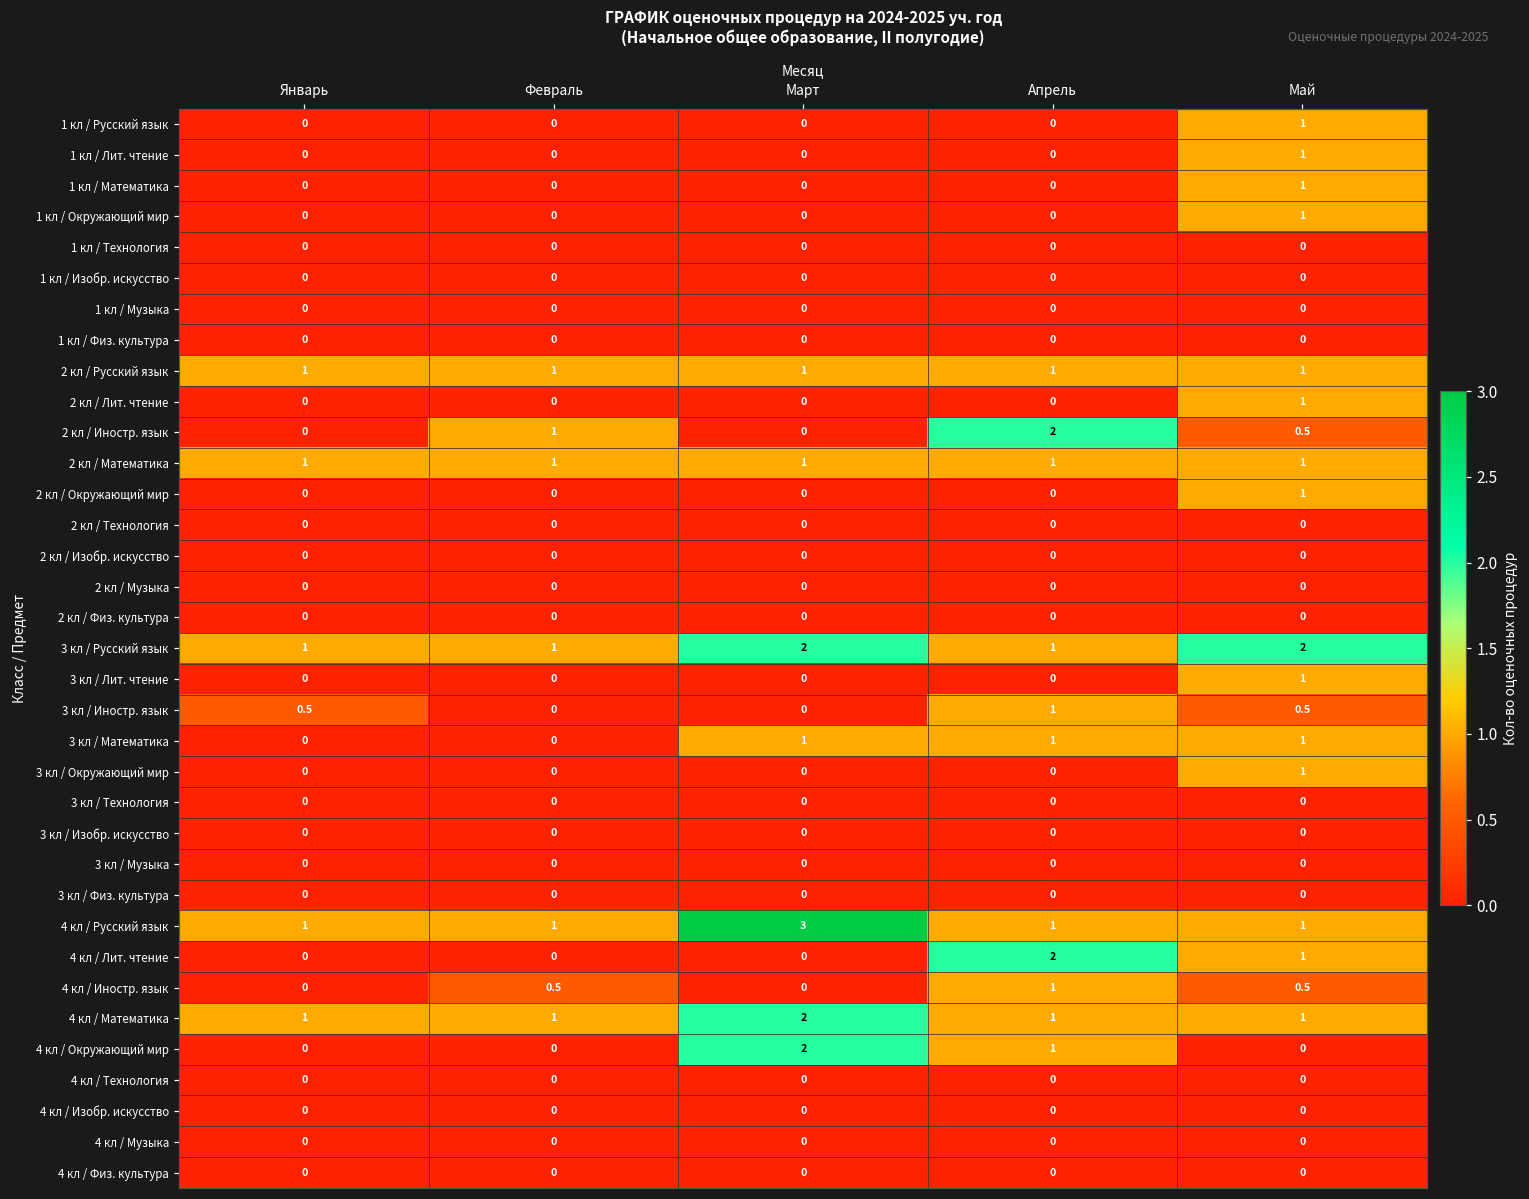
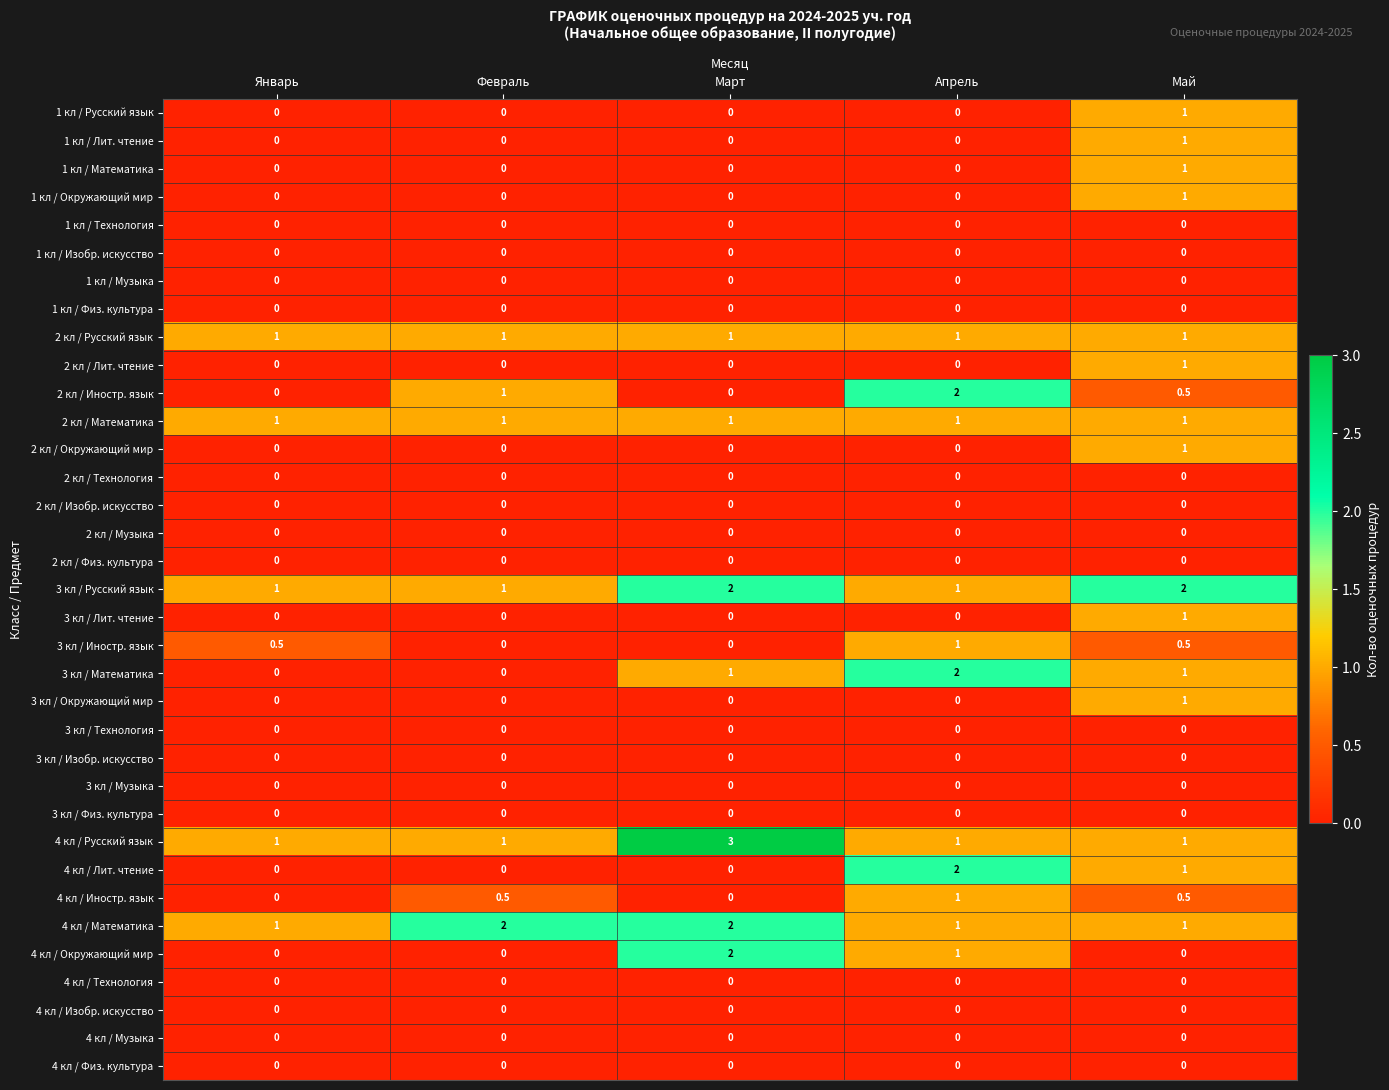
  {
    "1 кл / Русский язык": {
      "Январь": 0,
      "Февраль": 0,
      "Март": 0,
      "Апрель": 0,
      "Май": 1
    },
    "1 кл / Лит. чтение": {
      "Январь": 0,
      "Февраль": 0,
      "Март": 0,
      "Апрель": 0,
      "Май": 1
    },
    "1 кл / Математика": {
      "Январь": 0,
      "Февраль": 0,
      "Март": 0,
      "Апрель": 0,
      "Май": 1
    },
    "1 кл / Окружающий мир": {
      "Январь": 0,
      "Февраль": 0,
      "Март": 0,
      "Апрель": 0,
      "Май": 1
    },
    "1 кл / Технология": {
      "Январь": 0,
      "Февраль": 0,
      "Март": 0,
      "Апрель": 0,
      "Май": 0
    },
    "1 кл / Изобр. искусство": {
      "Январь": 0,
      "Февраль": 0,
      "Март": 0,
      "Апрель": 0,
      "Май": 0
    },
    "1 кл / Музыка": {
      "Январь": 0,
      "Февраль": 0,
      "Март": 0,
      "Апрель": 0,
      "Май": 0
    },
    "1 кл / Физ. культура": {
      "Январь": 0,
      "Февраль": 0,
      "Март": 0,
      "Апрель": 0,
      "Май": 0
    },
    "2 кл / Русский язык": {
      "Январь": 1,
      "Февраль": 1,
      "Март": 1,
      "Апрель": 1,
      "Май": 1
    },
    "2 кл / Лит. чтение": {
      "Январь": 0,
      "Февраль": 0,
      "Март": 0,
      "Апрель": 0,
      "Май": 1
    },
    "2 кл / Иностр. язык": {
      "Январь": 0,
      "Февраль": 1,
      "Март": 0,
      "Апрель": 2,
      "Май": 0.5
    },
    "2 кл / Математика": {
      "Январь": 1,
      "Февраль": 1,
      "Март": 1,
      "Апрель": 1,
      "Май": 1
    },
    "2 кл / Окружающий мир": {
      "Январь": 0,
      "Февраль": 0,
      "Март": 0,
      "Апрель": 0,
      "Май": 1
    },
    "2 кл / Технология": {
      "Январь": 0,
      "Февраль": 0,
      "Март": 0,
      "Апрель": 0,
      "Май": 0
    },
    "2 кл / Изобр. искусство": {
      "Январь": 0,
      "Февраль": 0,
      "Март": 0,
      "Апрель": 0,
      "Май": 0
    },
    "2 кл / Музыка": {
      "Январь": 0,
      "Февраль": 0,
      "Март": 0,
      "Апрель": 0,
      "Май": 0
    },
    "2 кл / Физ. культура": {
      "Январь": 0,
      "Февраль": 0,
      "Март": 0,
      "Апрель": 0,
      "Май": 0
    },
    "3 кл / Русский язык": {
      "Январь": 1,
      "Февраль": 1,
      "Март": 2,
      "Апрель": 1,
      "Май": 2
    },
    "3 кл / Лит. чтение": {
      "Январь": 0,
      "Февраль": 0,
      "Март": 0,
      "Апрель": 0,
      "Май": 1
    },
    "3 кл / Иностр. язык": {
      "Январь": 0.5,
      "Февраль": 0,
      "Март": 0,
      "Апрель": 1,
      "Май": 0.5
    },
    "3 кл / Математика": {
      "Январь": 0,
      "Февраль": 0,
      "Март": 1,
-     "Апрель": 1,
+     "Апрель": 2,
      "Май": 1
    },
    "3 кл / Окружающий мир": {
      "Январь": 0,
      "Февраль": 0,
      "Март": 0,
      "Апрель": 0,
      "Май": 1
    },
    "3 кл / Технология": {
      "Январь": 0,
      "Февраль": 0,
      "Март": 0,
      "Апрель": 0,
      "Май": 0
    },
    "3 кл / Изобр. искусство": {
      "Январь": 0,
      "Февраль": 0,
      "Март": 0,
      "Апрель": 0,
      "Май": 0
    },
    "3 кл / Музыка": {
      "Январь": 0,
      "Февраль": 0,
      "Март": 0,
      "Апрель": 0,
      "Май": 0
    },
    "3 кл / Физ. культура": {
      "Январь": 0,
      "Февраль": 0,
      "Март": 0,
      "Апрель": 0,
      "Май": 0
    },
    "4 кл / Русский язык": {
      "Январь": 1,
      "Февраль": 1,
      "Март": 3,
      "Апрель": 1,
      "Май": 1
    },
    "4 кл / Лит. чтение": {
      "Январь": 0,
      "Февраль": 0,
      "Март": 0,
      "Апрель": 2,
      "Май": 1
    },
    "4 кл / Иностр. язык": {
      "Январь": 0,
      "Февраль": 0.5,
      "Март": 0,
      "Апрель": 1,
      "Май": 0.5
    },
    "4 кл / Математика": {
      "Январь": 1,
-     "Февраль": 1,
+     "Февраль": 2,
      "Март": 2,
      "Апрель": 1,
      "Май": 1
    },
    "4 кл / Окружающий мир": {
      "Январь": 0,
      "Февраль": 0,
      "Март": 2,
      "Апрель": 1,
      "Май": 0
    },
    "4 кл / Технология": {
      "Январь": 0,
      "Февраль": 0,
      "Март": 0,
      "Апрель": 0,
      "Май": 0
    },
    "4 кл / Изобр. искусство": {
      "Январь": 0,
      "Февраль": 0,
      "Март": 0,
      "Апрель": 0,
      "Май": 0
    },
    "4 кл / Музыка": {
      "Январь": 0,
      "Февраль": 0,
      "Март": 0,
      "Апрель": 0,
      "Май": 0
    },
    "4 кл / Физ. культура": {
      "Январь": 0,
      "Февраль": 0,
      "Март": 0,
      "Апрель": 0,
      "Май": 0
    }
  }
